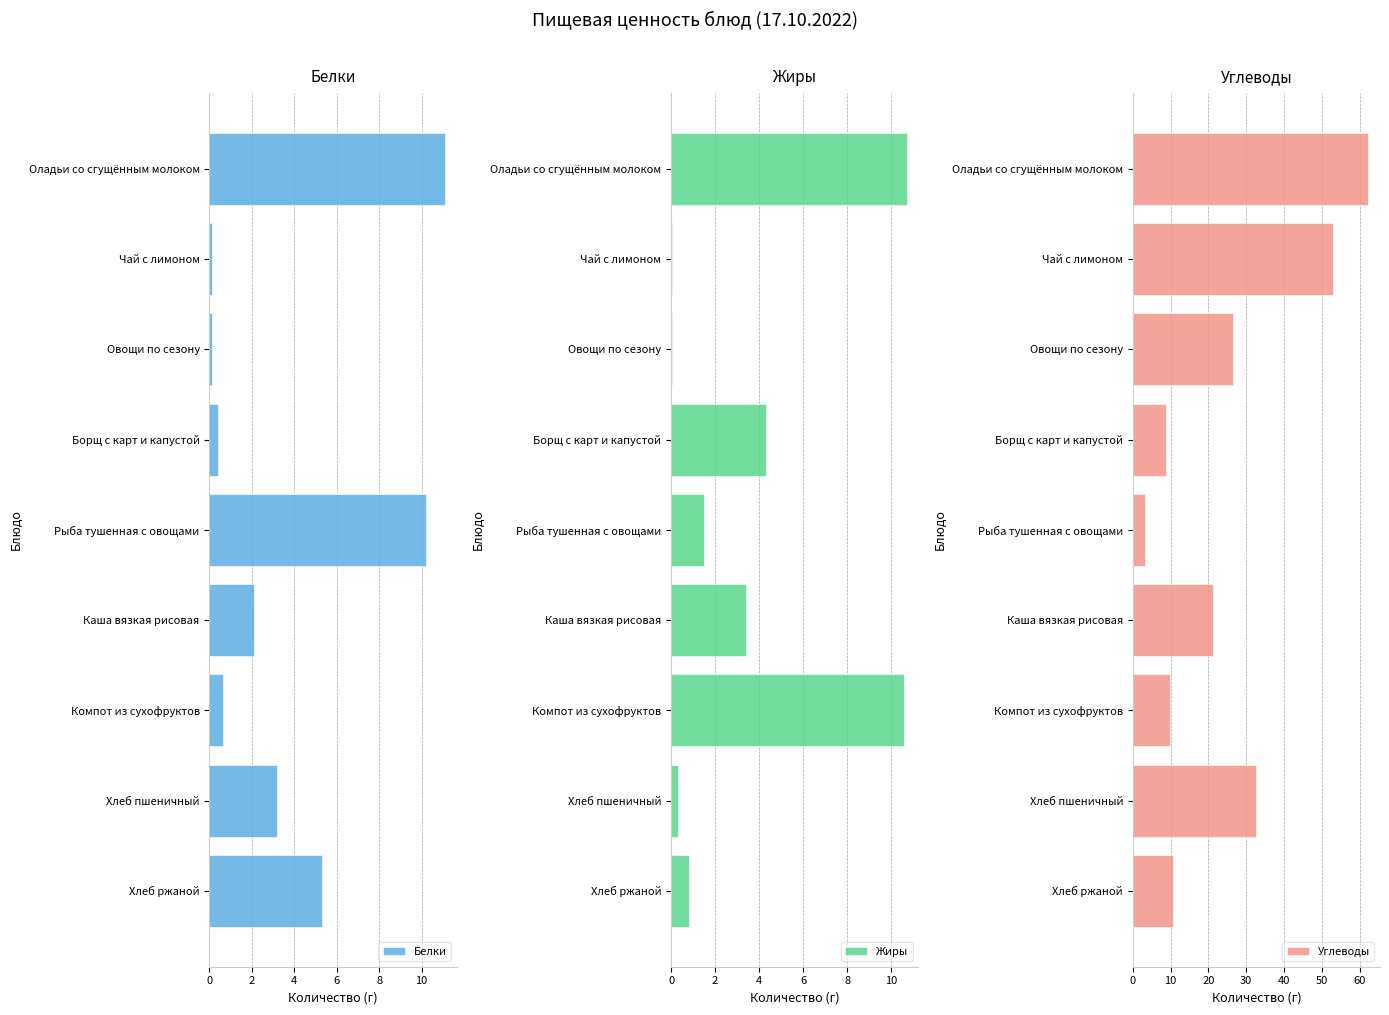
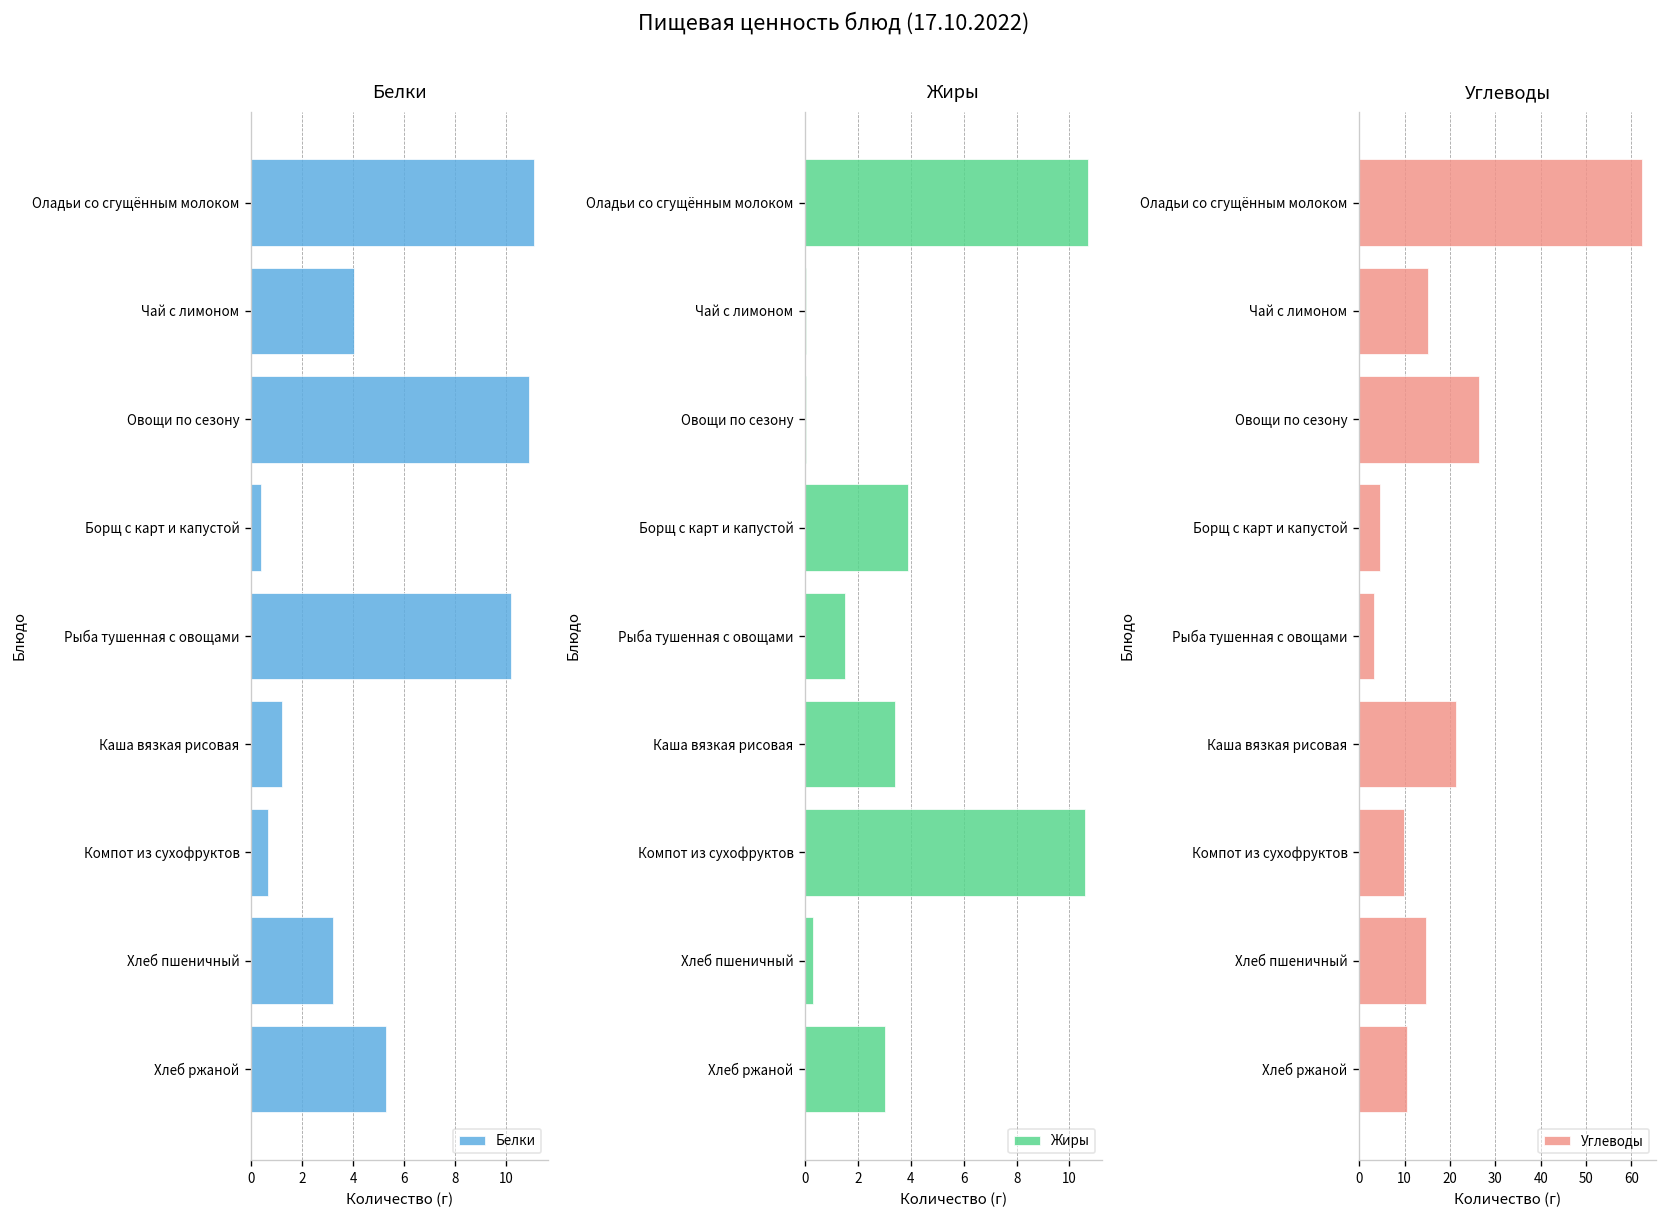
  {
    "Белки": {
      "Оладьи со сгущённым молоком": 11.1,
-     "Чай с лимоном": 0.1,
-     "Овощи по сезону": 0.1,
+     "Чай с лимоном": 4.0,
+     "Овощи по сезону": 10.9,
      "Борщ с карт и капустой": 0.4,
      "Рыба тушенная с овощами": 10.2,
-     "Каша вязкая рисовая": 2.1,
+     "Каша вязкая рисовая": 1.2,
      "Компот из сухофруктов": 0.7,
      "Хлеб пшеничный": 3.2,
      "Хлеб ржаной": 5.3
    },
    "Жиры": {
      "Оладьи со сгущённым молоком": 10.7,
-     "Борщ с карт и капустой": 4.3,
+     "Борщ с карт и капустой": 3.9,
      "Рыба тушенная с овощами": 1.5,
      "Каша вязкая рисовая": 3.4,
      "Компот из сухофруктов": 10.6,
      "Хлеб пшеничный": 0.3,
-     "Хлеб ржаной": 0.8
+     "Хлеб ржаной": 3.0
    },
    "Углеводы": {
      "Оладьи со сгущённым молоком": 62,
-     "Чай с лимоном": 53,
+     "Чай с лимоном": 15,
      "Овощи по сезону": 26,
-     "Борщ с карт и капустой": 9,
+     "Борщ с карт и капустой": 5,
      "Рыба тушенная с овощами": 3,
      "Каша вязкая рисовая": 21,
      "Компот из сухофруктов": 10,
-     "Хлеб пшеничный": 33,
+     "Хлеб пшеничный": 15,
      "Хлеб ржаной": 11
    }
  }
